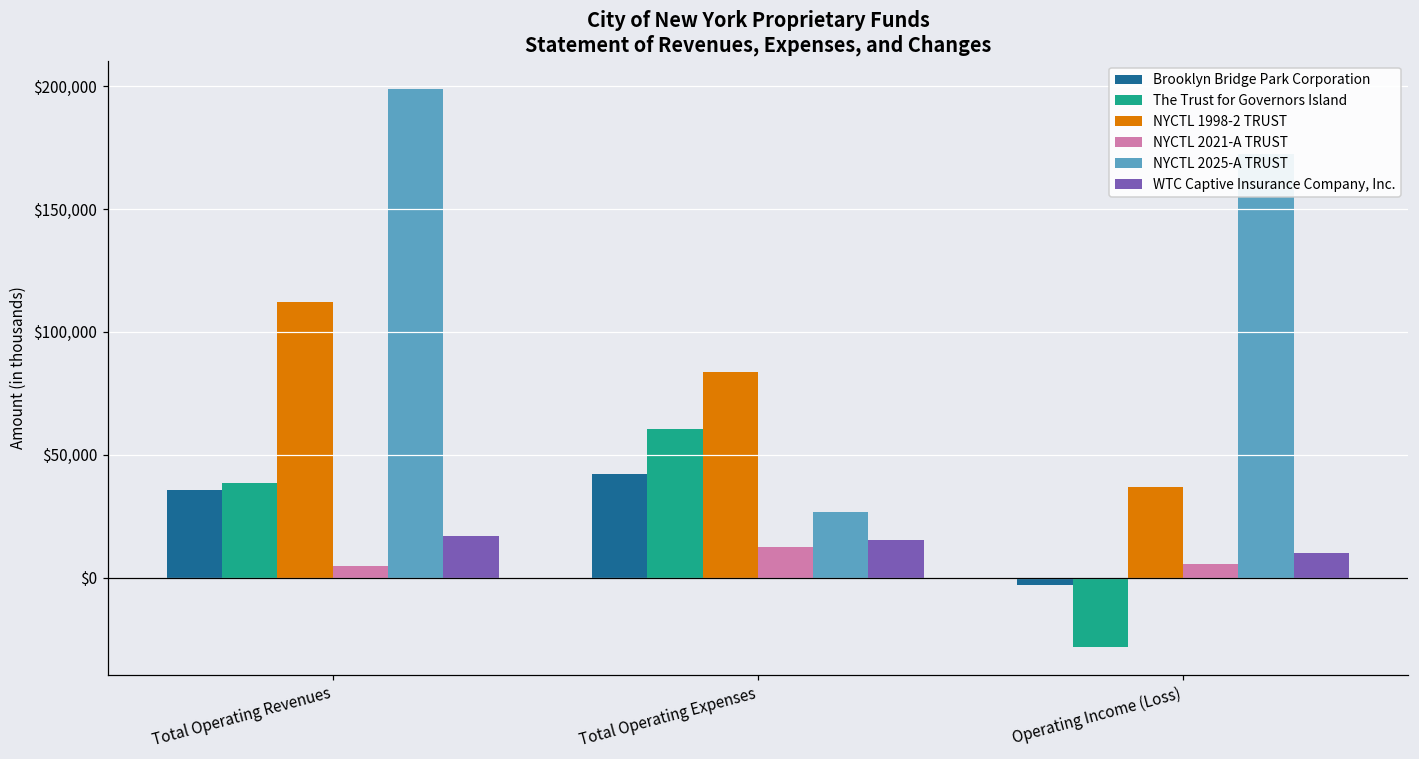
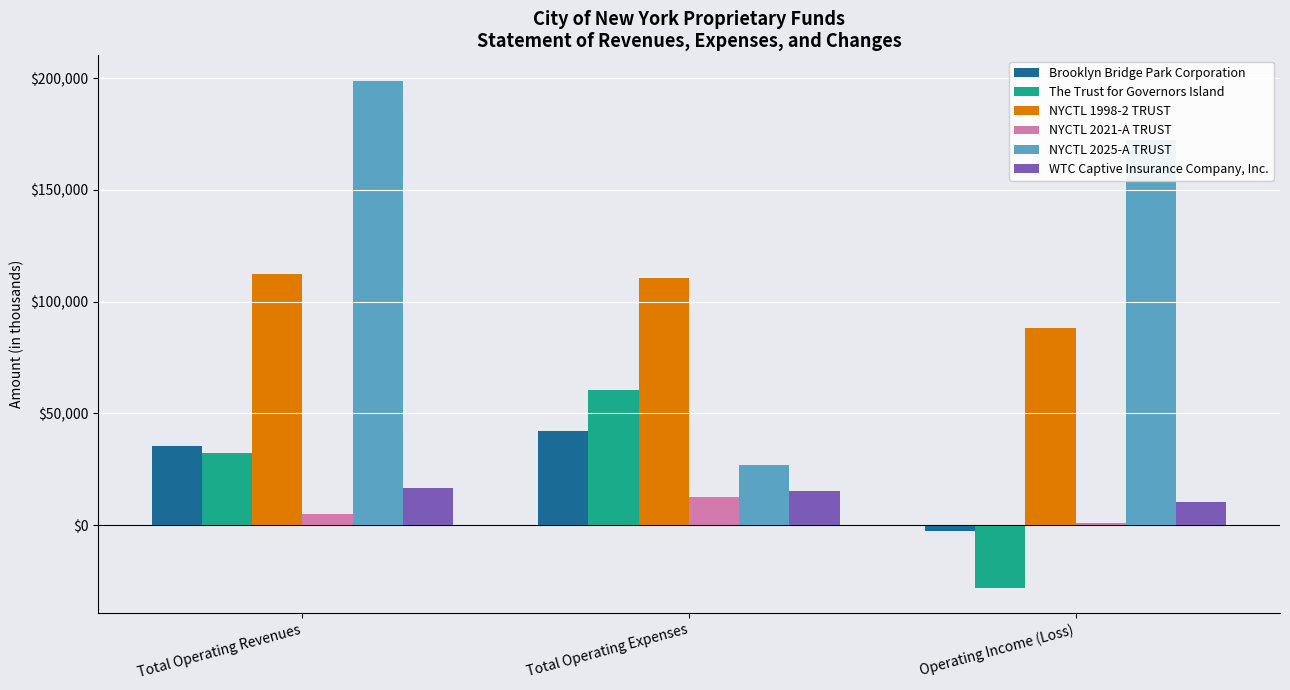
  {
    "Brooklyn Bridge Park Corporation": {
      "Total Operating Revenues": "$35,000",
      "Total Operating Expenses": "$42,000",
      "Operating Income (Loss)": "$-3,000"
    },
    "The Trust for Governors Island": {
-     "Total Operating Revenues": "$38,000",
+     "Total Operating Revenues": "$32,000",
      "Total Operating Expenses": "$61,000",
      "Operating Income (Loss)": "$-28,000"
    },
    "NYCTL 1998-2 TRUST": {
      "Total Operating Revenues": "$112,000",
-     "Total Operating Expenses": "$84,000",
-     "Operating Income (Loss)": "$37,000"
+     "Total Operating Expenses": "$111,000",
+     "Operating Income (Loss)": "$88,000"
    },
    "NYCTL 2021-A TRUST": {
      "Total Operating Revenues": "$5,000",
      "Total Operating Expenses": "$12,000",
-     "Operating Income (Loss)": "$6,000"
+     "Operating Income (Loss)": "$1,000"
    },
    "NYCTL 2025-A TRUST": {
      "Total Operating Revenues": "$199,000",
      "Total Operating Expenses": "$27,000"
    },
    "WTC Captive Insurance Company, Inc.": {
      "Total Operating Revenues": "$17,000",
      "Total Operating Expenses": "$15,000",
      "Operating Income (Loss)": "$10,000"
    }
  }
